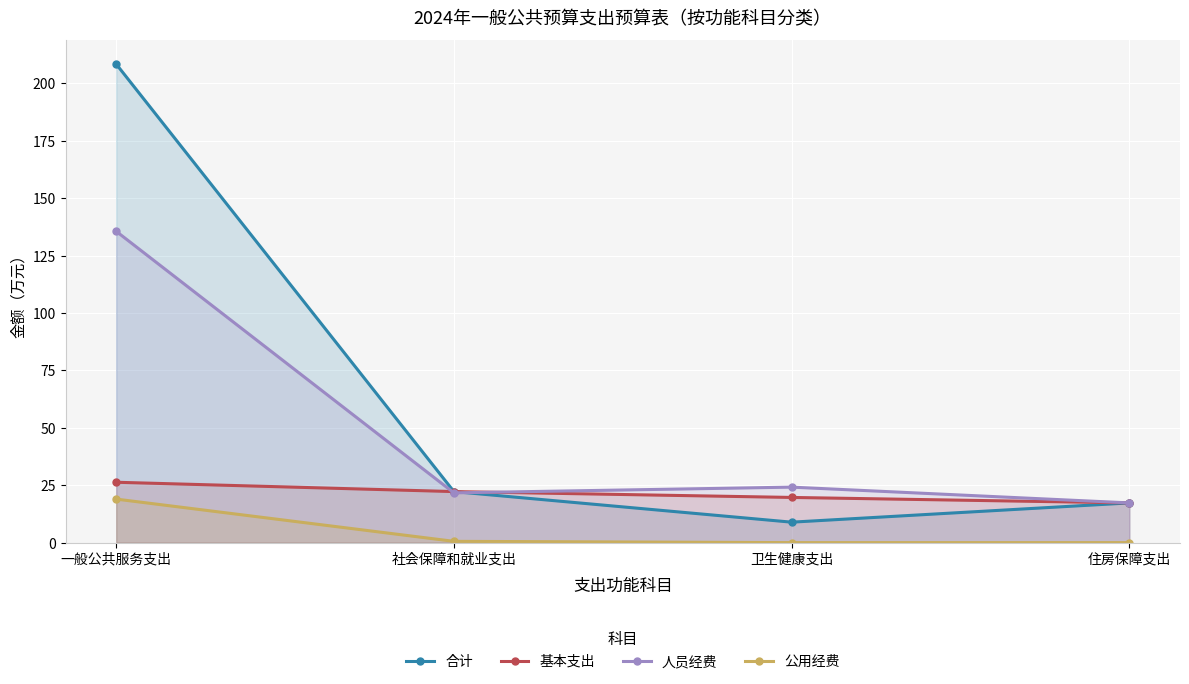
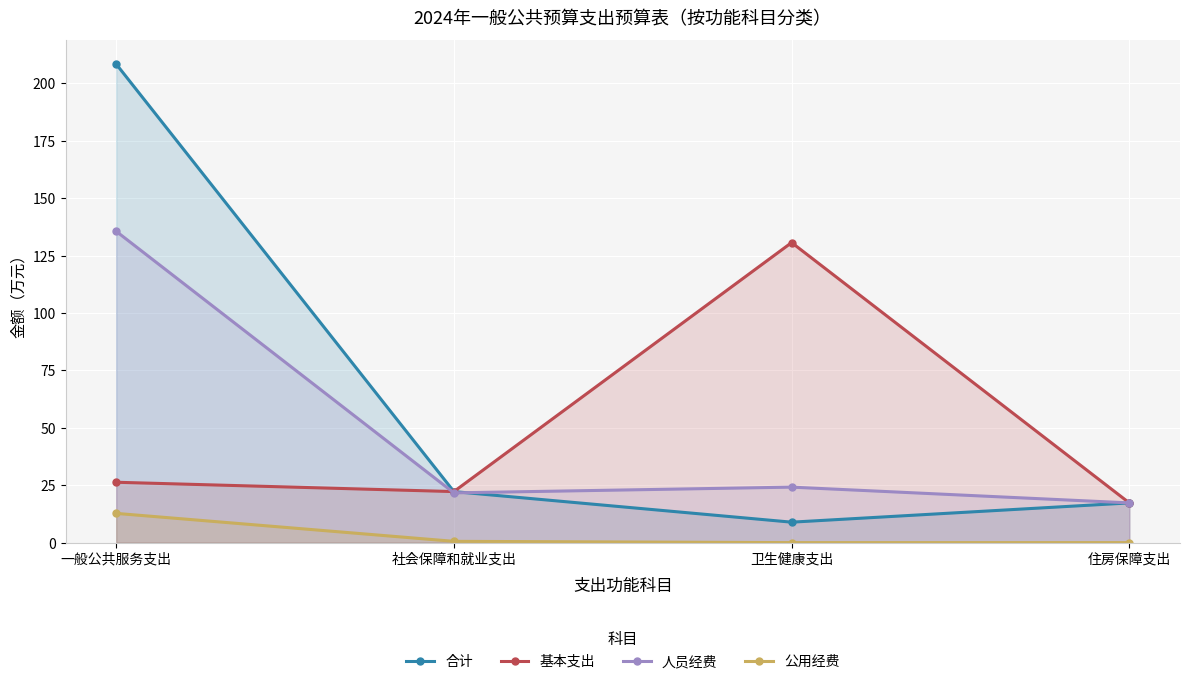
  {
    "合计": {
      "一般公共服务支出": 208,
      "卫生健康支出": 9
    },
    "基本支出": {
      "一般公共服务支出": 26,
-     "卫生健康支出": 20
+     "卫生健康支出": 131
    },
    "人员经费": {
      "一般公共服务支出": 136,
      "卫生健康支出": 24
    },
    "公用经费": {
-     "一般公共服务支出": 19,
+     "一般公共服务支出": 13,
      "社会保障和就业支出": 1,
      "卫生健康支出": 0,
      "住房保障支出": 0
    }
  }
